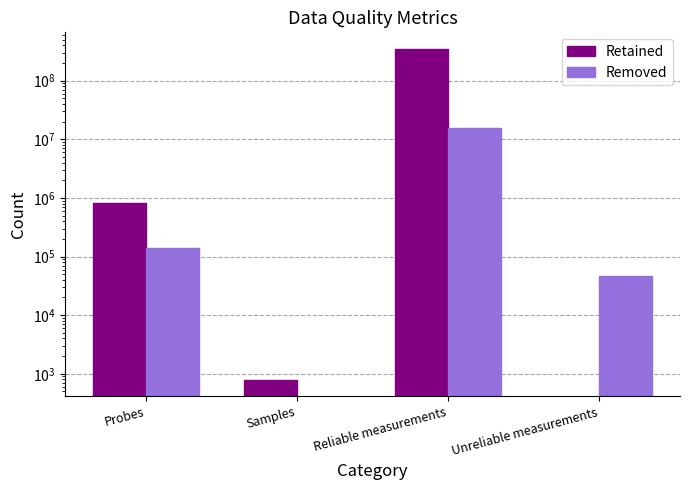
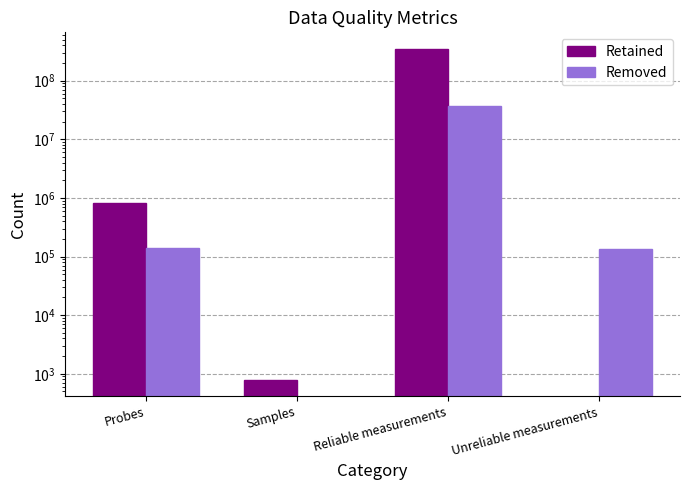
  {
    "Retained": {
      "Probes": 800000,
      "Samples": 800,
      "Reliable measurements": 300000000
    },
    "Removed": {
      "Probes": 140000,
-     "Reliable measurements": 16000000,
-     "Unreliable measurements": 50000
+     "Reliable measurements": 40000000,
+     "Unreliable measurements": 130000
    }
  }
